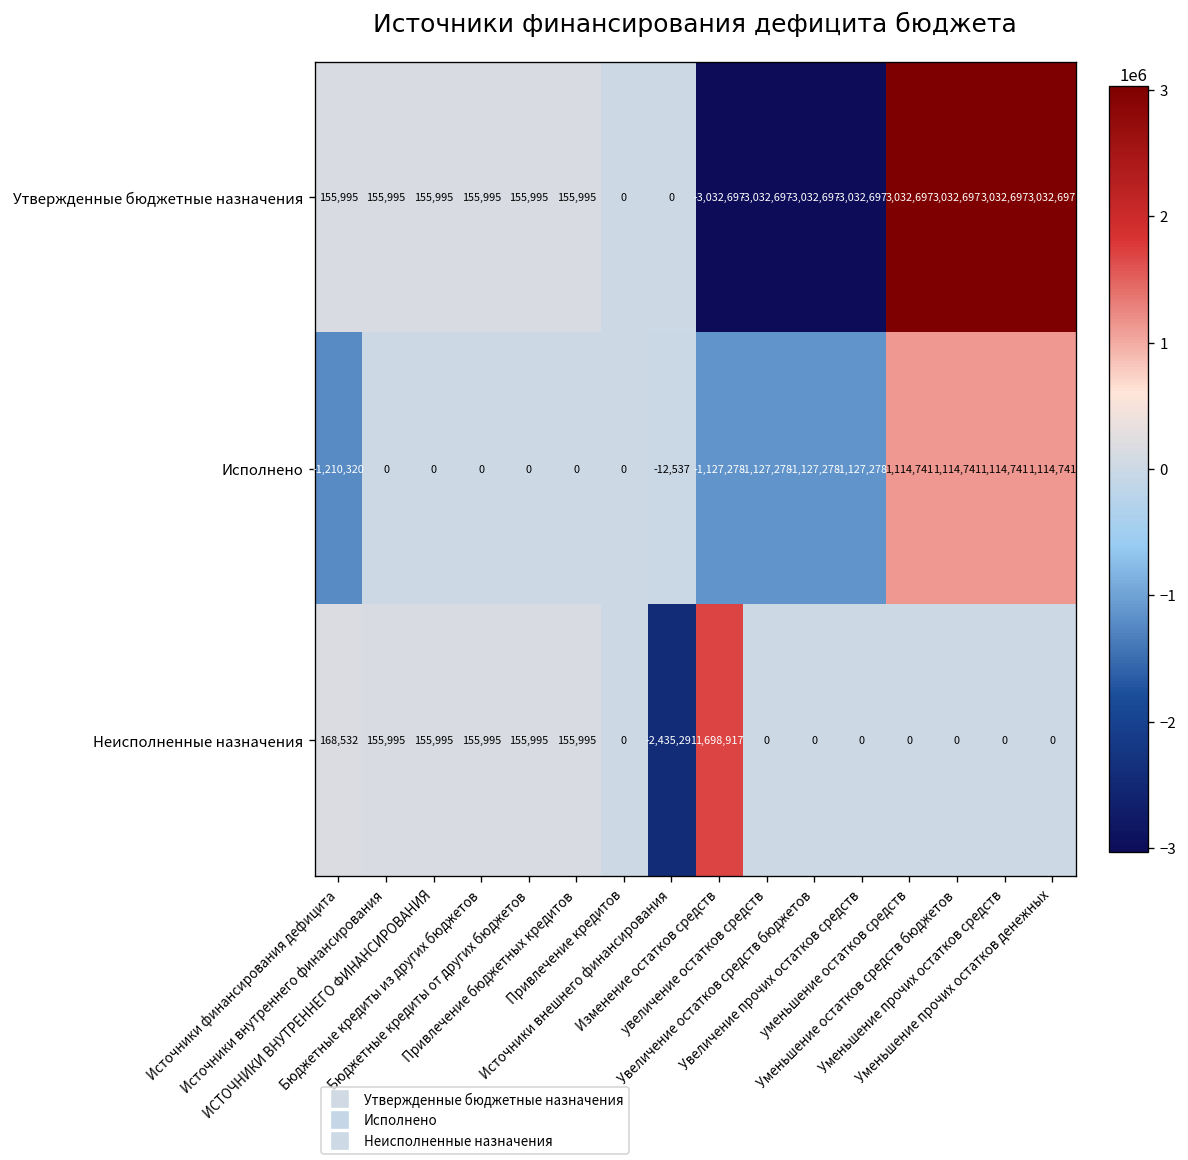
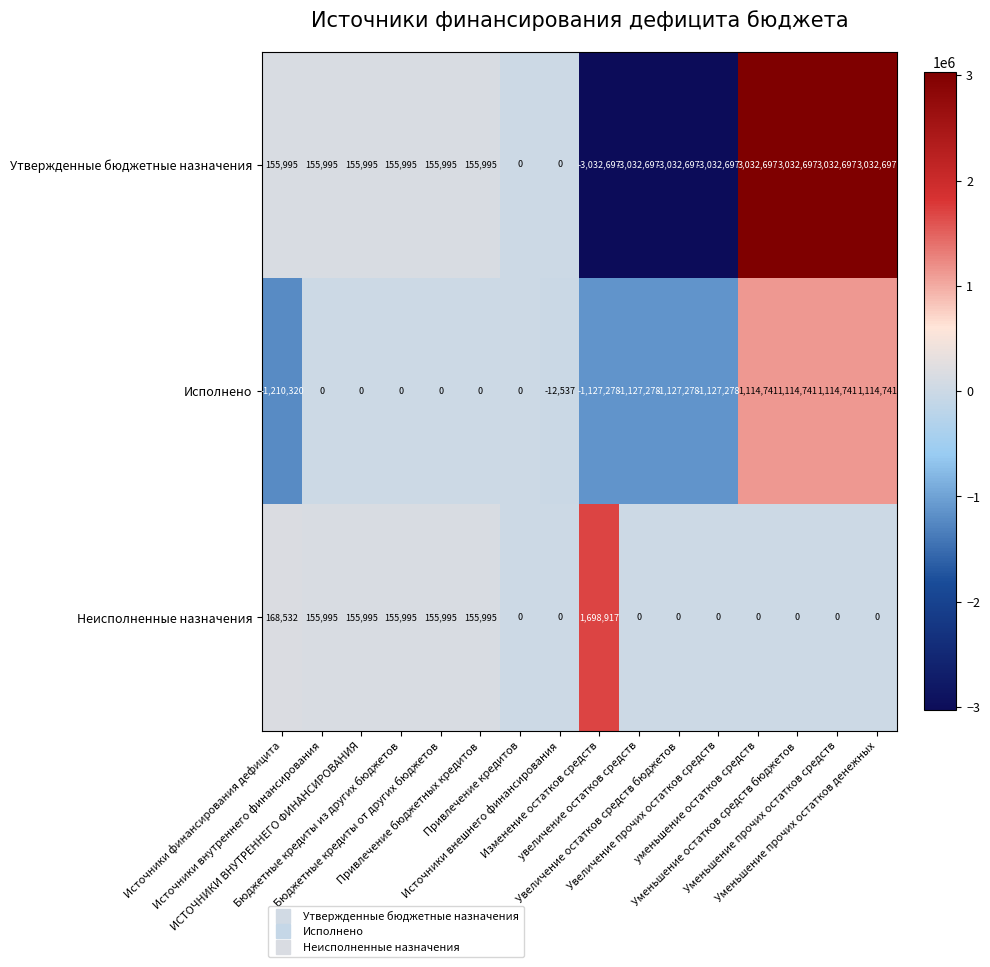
  {
    "Утвержденные бюджетные назначения": {
      "Источники финансирования дефицита": "155,995",
      "Источники внутреннего финансирования": "155,995",
      "ИСТОЧНИКИ ВНУТРЕННЕГО ФИНАНСИРОВАНИЯ": "155,995",
      "Бюджетные кредиты из других бюджетов": "155,995",
      "Бюджетные кредиты от других бюджетов": "155,995",
      "Привлечение бюджетных кредитов": "155,995",
      "Привлечение кредитов": "0",
      "Источники внешнего финансирования": "0",
      "Изменение остатков средств": "-3,032,697",
      "увеличение остатков средств": "-3,032,697",
      "Увеличение остатков средств бюджетов": "-3,032,697",
      "Увеличение прочих остатков средств": "-3,032,697",
      "уменьшение остатков средств": "3,032,697",
      "Уменьшение остатков средств бюджетов": "3,032,697",
      "Уменьшение прочих остатков средств": "3,032,697",
      "Уменьшение прочих остатков денежных": "3,032,697"
    },
    "Исполнено": {
      "Источники финансирования дефицита": "-1,210,320",
      "Источники внутреннего финансирования": "0",
      "ИСТОЧНИКИ ВНУТРЕННЕГО ФИНАНСИРОВАНИЯ": "0",
      "Бюджетные кредиты из других бюджетов": "0",
      "Бюджетные кредиты от других бюджетов": "0",
      "Привлечение бюджетных кредитов": "0",
      "Привлечение кредитов": "0",
      "Источники внешнего финансирования": "-12,537",
      "Изменение остатков средств": "-1,127,278",
      "увеличение остатков средств": "-1,127,278",
      "Увеличение остатков средств бюджетов": "-1,127,278",
      "Увеличение прочих остатков средств": "-1,127,278",
      "уменьшение остатков средств": "1,114,741",
      "Уменьшение остатков средств бюджетов": "1,114,741",
      "Уменьшение прочих остатков средств": "1,114,741",
      "Уменьшение прочих остатков денежных": "1,114,741"
    },
    "Неисполненные назначения": {
      "Источники финансирования дефицита": "168,532",
      "Источники внутреннего финансирования": "155,995",
      "ИСТОЧНИКИ ВНУТРЕННЕГО ФИНАНСИРОВАНИЯ": "155,995",
      "Бюджетные кредиты из других бюджетов": "155,995",
      "Бюджетные кредиты от других бюджетов": "155,995",
      "Привлечение бюджетных кредитов": "155,995",
      "Привлечение кредитов": "0",
-     "Источники внешнего финансирования": "-2,435,291",
+     "Источники внешнего финансирования": "0",
      "Изменение остатков средств": "1,698,917",
      "увеличение остатков средств": "0",
      "Увеличение остатков средств бюджетов": "0",
      "Увеличение прочих остатков средств": "0",
      "уменьшение остатков средств": "0",
      "Уменьшение остатков средств бюджетов": "0",
      "Уменьшение прочих остатков средств": "0",
      "Уменьшение прочих остатков денежных": "0"
    }
  }
